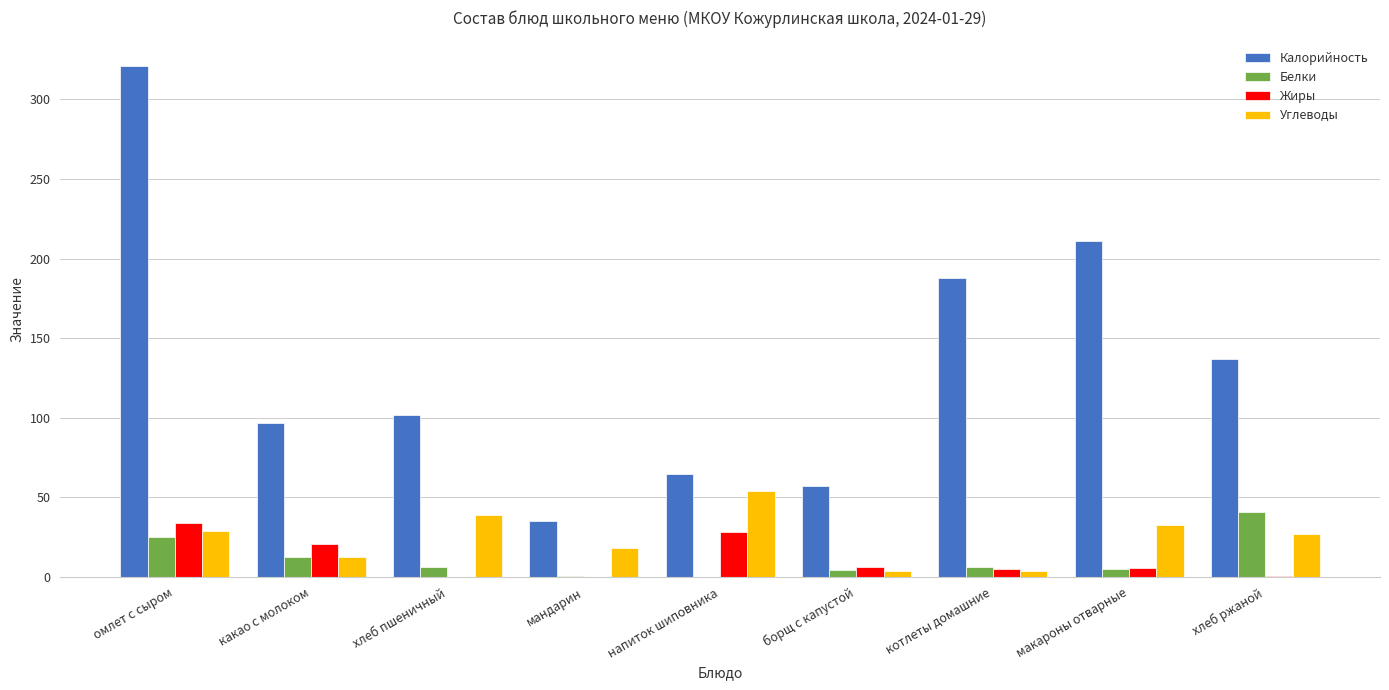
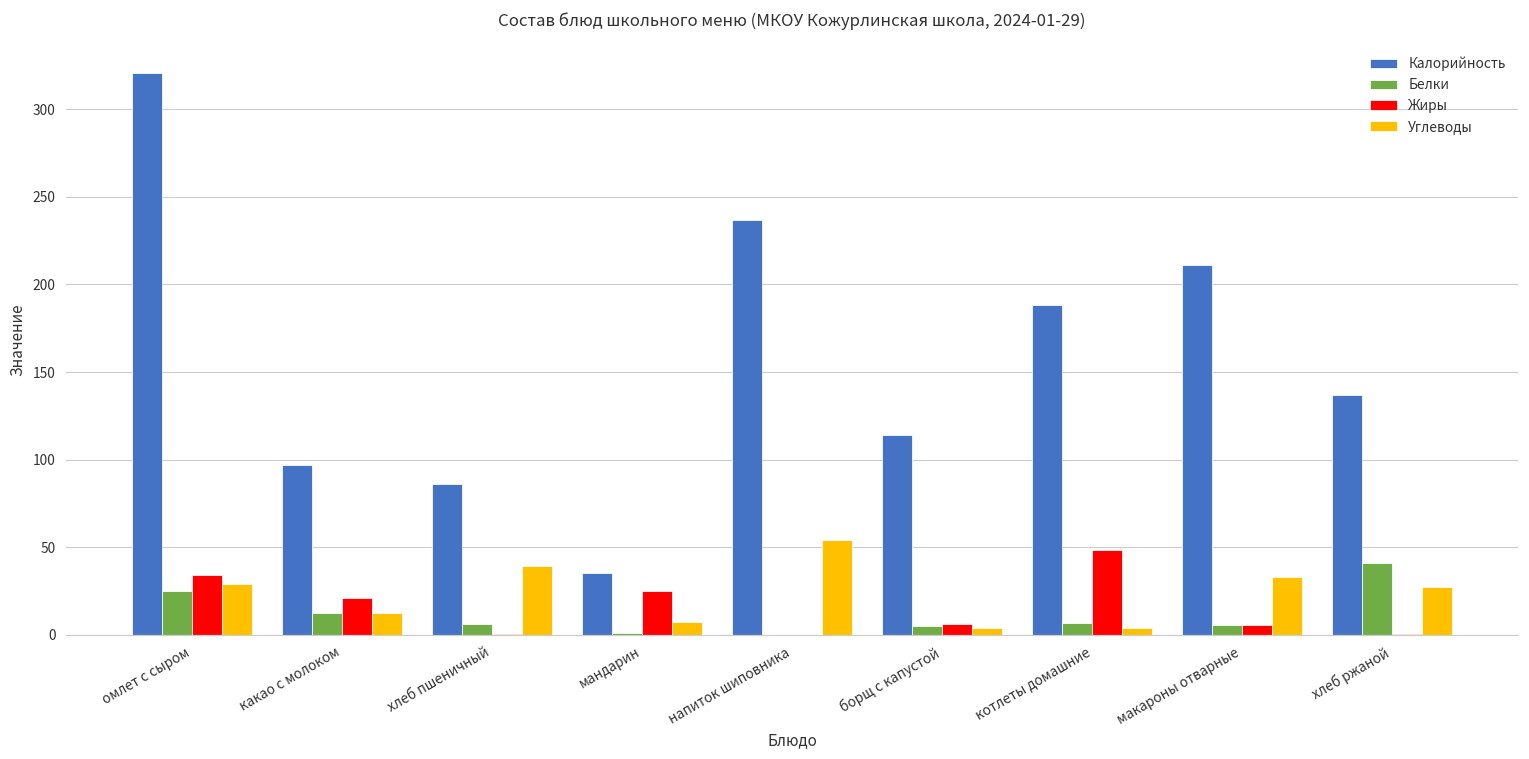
  {
    "Калорийность": {
      "омлет с сыром": 321,
      "какао с молоком": 97,
-     "хлеб пшеничный": 102,
+     "хлеб пшеничный": 86,
      "мандарин": 35,
-     "напиток шиповника": 65,
-     "борщ с капустой": 57,
+     "напиток шиповника": 237,
+     "борщ с капустой": 114,
      "котлеты домашние": 188,
      "макароны отварные": 211,
      "хлеб ржаной": 137
    },
    "Белки": {
      "омлет с сыром": 25,
      "какао с молоком": 13,
      "хлеб пшеничный": 6,
      "напиток шиповника": 0,
      "борщ с капустой": 5,
      "котлеты домашние": 7,
      "макароны отварные": 5,
      "хлеб ржаной": 41
    },
    "Жиры": {
      "омлет с сыром": 34,
      "какао с молоком": 21,
-     "мандарин": 0,
-     "напиток шиповника": 28,
+     "мандарин": 25,
+     "напиток шиповника": 0,
      "борщ с капустой": 6,
-     "котлеты домашние": 5,
+     "котлеты домашние": 49,
      "макароны отварные": 6
    },
    "Углеводы": {
      "омлет с сыром": 29,
      "какао с молоком": 12,
      "хлеб пшеничный": 39,
-     "мандарин": 18,
+     "мандарин": 8,
      "напиток шиповника": 54,
      "борщ с капустой": 4,
      "котлеты домашние": 4,
      "макароны отварные": 33,
      "хлеб ржаной": 27
    }
  }
